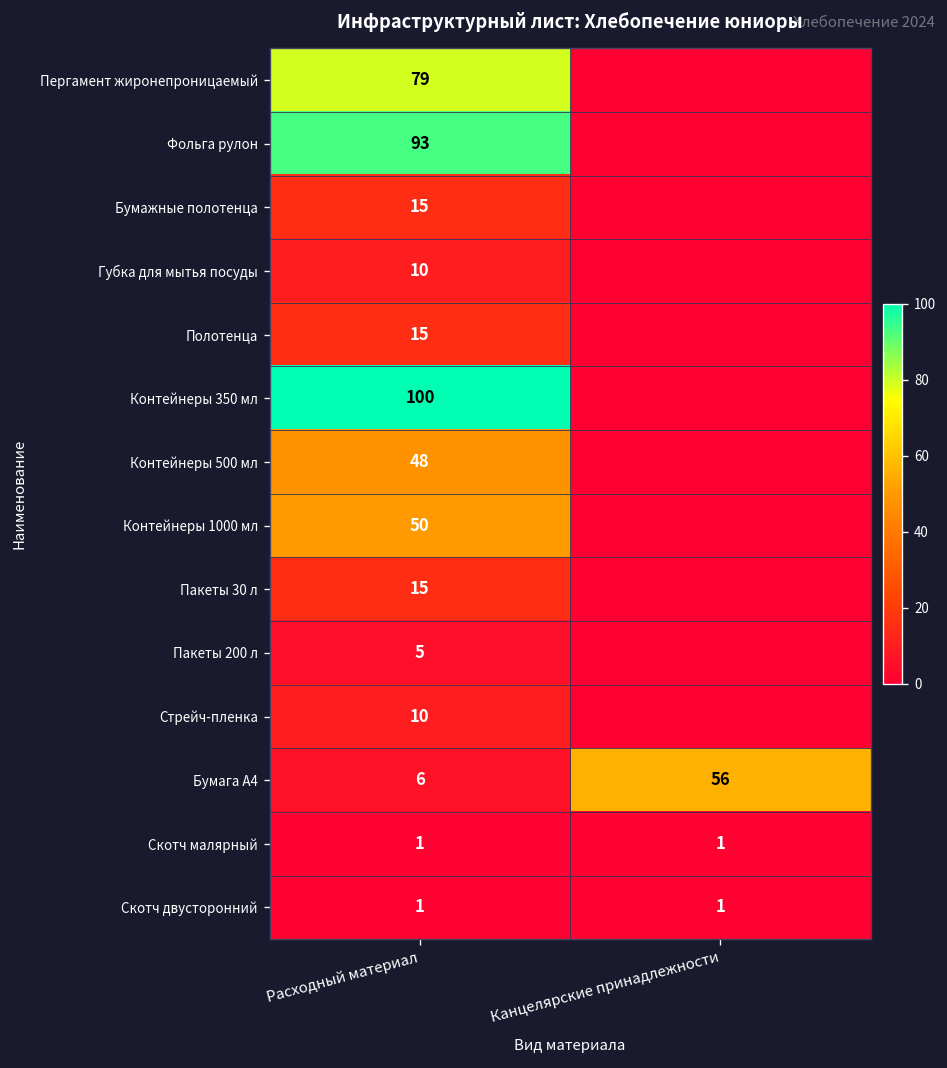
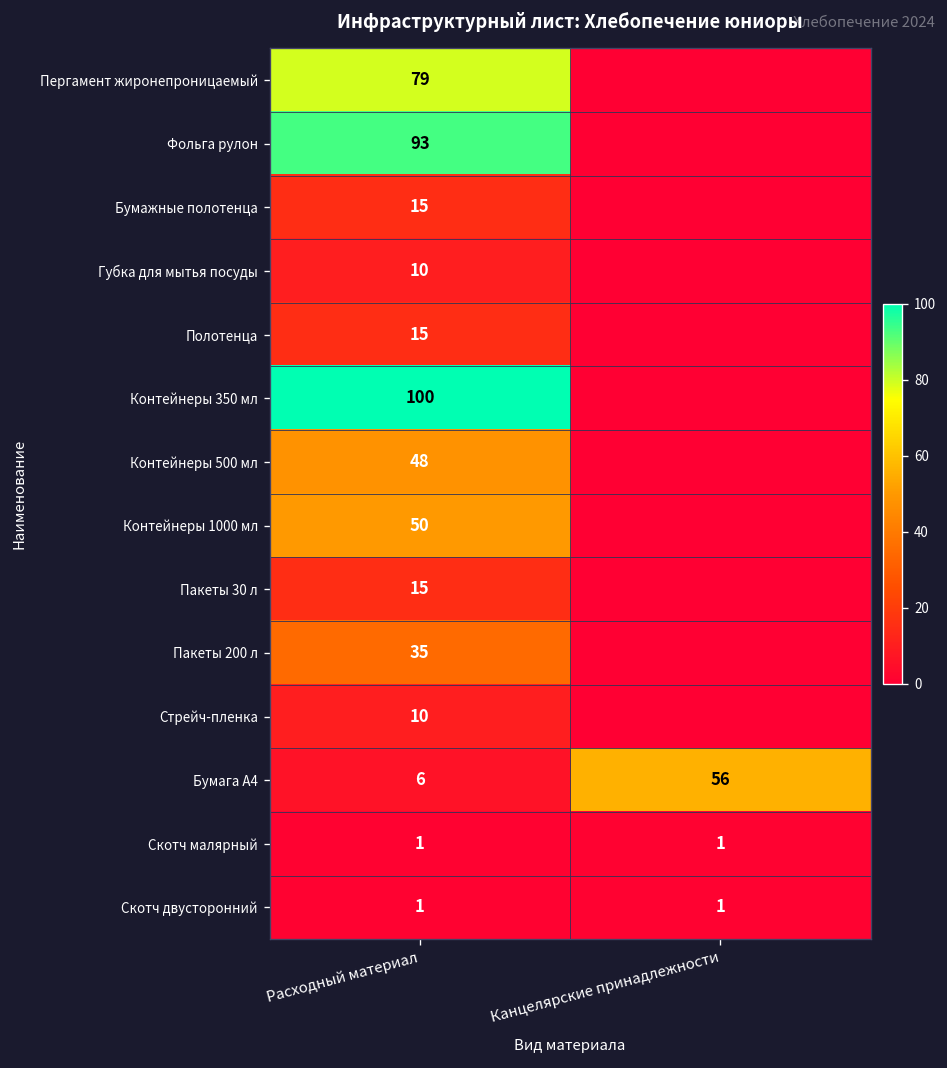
  {
    "Пергамент жиронепроницаемый": {
      "Расходный материал": 79
    },
    "Фольга рулон": {
      "Расходный материал": 93
    },
    "Бумажные полотенца": {
      "Расходный материал": 15
    },
    "Губка для мытья посуды": {
      "Расходный материал": 10
    },
    "Полотенца": {
      "Расходный материал": 15
    },
    "Контейнеры 350 мл": {
      "Расходный материал": 100
    },
    "Контейнеры 500 мл": {
      "Расходный материал": 48
    },
    "Контейнеры 1000 мл": {
      "Расходный материал": 50
    },
    "Пакеты 30 л": {
      "Расходный материал": 15
    },
    "Пакеты 200 л": {
-     "Расходный материал": 5
+     "Расходный материал": 35
    },
    "Стрейч-пленка": {
      "Расходный материал": 10
    },
    "Бумага А4": {
      "Расходный материал": 6,
      "Канцелярские принадлежности": 56
    },
    "Скотч малярный": {
      "Расходный материал": 1,
      "Канцелярские принадлежности": 1
    },
    "Скотч двусторонний": {
      "Расходный материал": 1,
      "Канцелярские принадлежности": 1
    }
  }
